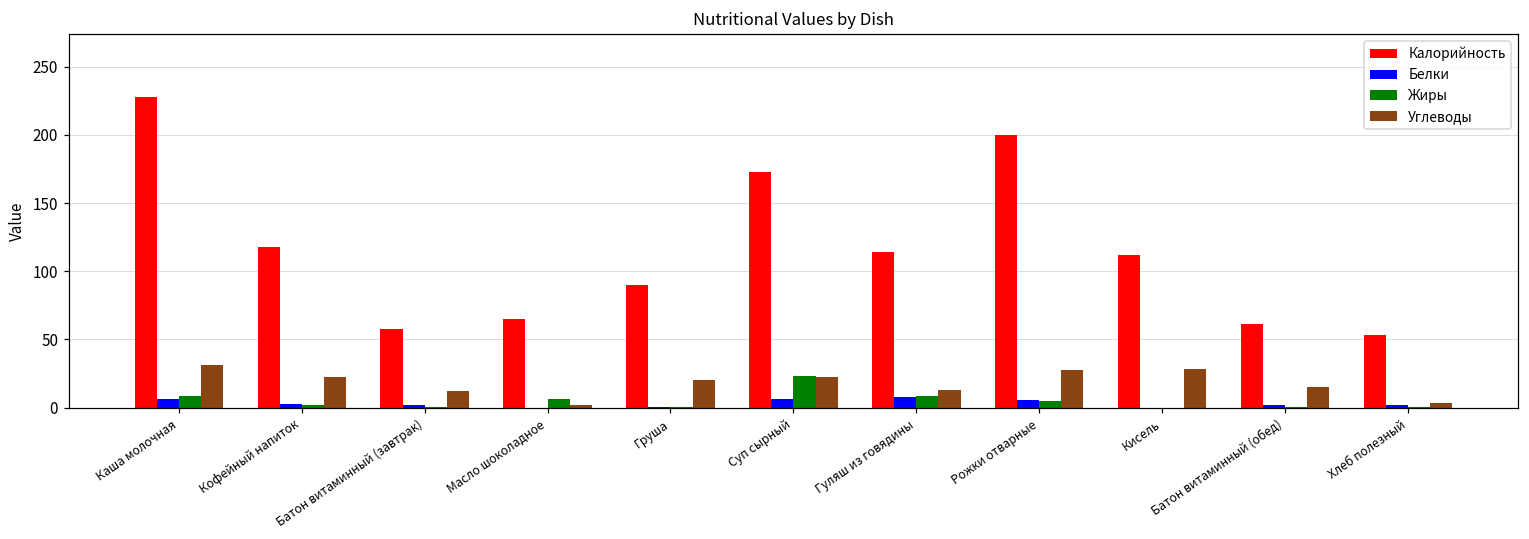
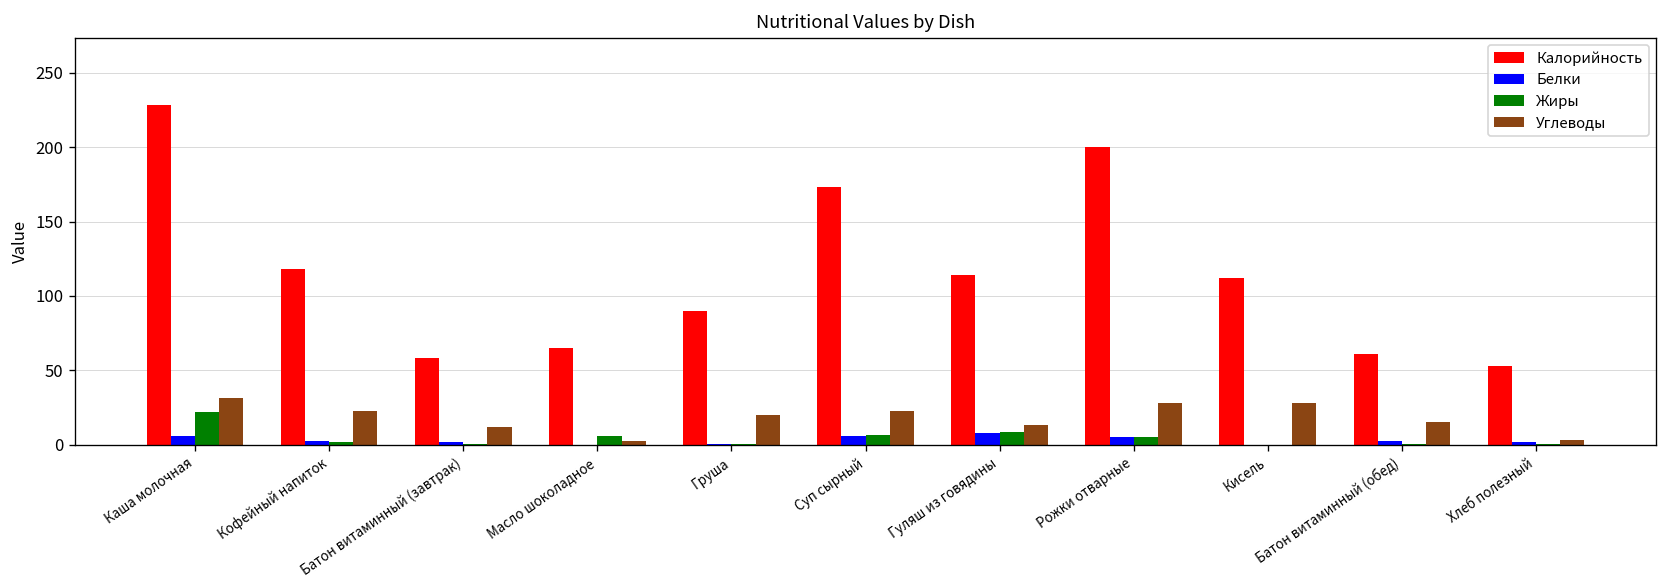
  {
    "Калорийность": {
      "Каша молочная": 228,
      "Кофейный напиток": 118,
      "Батон витаминный (завтрак)": 58,
      "Масло шоколадное": 65,
      "Груша": 90,
      "Суп сырный": 173,
      "Гуляш из говядины": 114,
      "Рожки отварные": 200,
      "Кисель": 112,
      "Батон витаминный (обед)": 61,
      "Хлеб полезный": 53
    },
    "Белки": {
      "Каша молочная": 6,
      "Кофейный напиток": 3,
      "Суп сырный": 6,
      "Гуляш из говядины": 8,
      "Рожки отварные": 5,
      "Кисель": 0,
      "Батон витаминный (обед)": 2
    },
    "Жиры": {
-     "Каша молочная": 9,
+     "Каша молочная": 22,
      "Масло шоколадное": 6,
-     "Суп сырный": 23,
+     "Суп сырный": 6,
      "Гуляш из говядины": 9,
      "Рожки отварные": 5,
      "Кисель": 0
    },
    "Углеводы": {
      "Каша молочная": 32,
      "Кофейный напиток": 23,
      "Батон витаминный (завтрак)": 12,
      "Масло шоколадное": 2,
      "Груша": 20,
      "Суп сырный": 23,
      "Гуляш из говядины": 13,
      "Рожки отварные": 28,
      "Кисель": 28,
      "Батон витаминный (обед)": 16,
      "Хлеб полезный": 3
    }
  }
